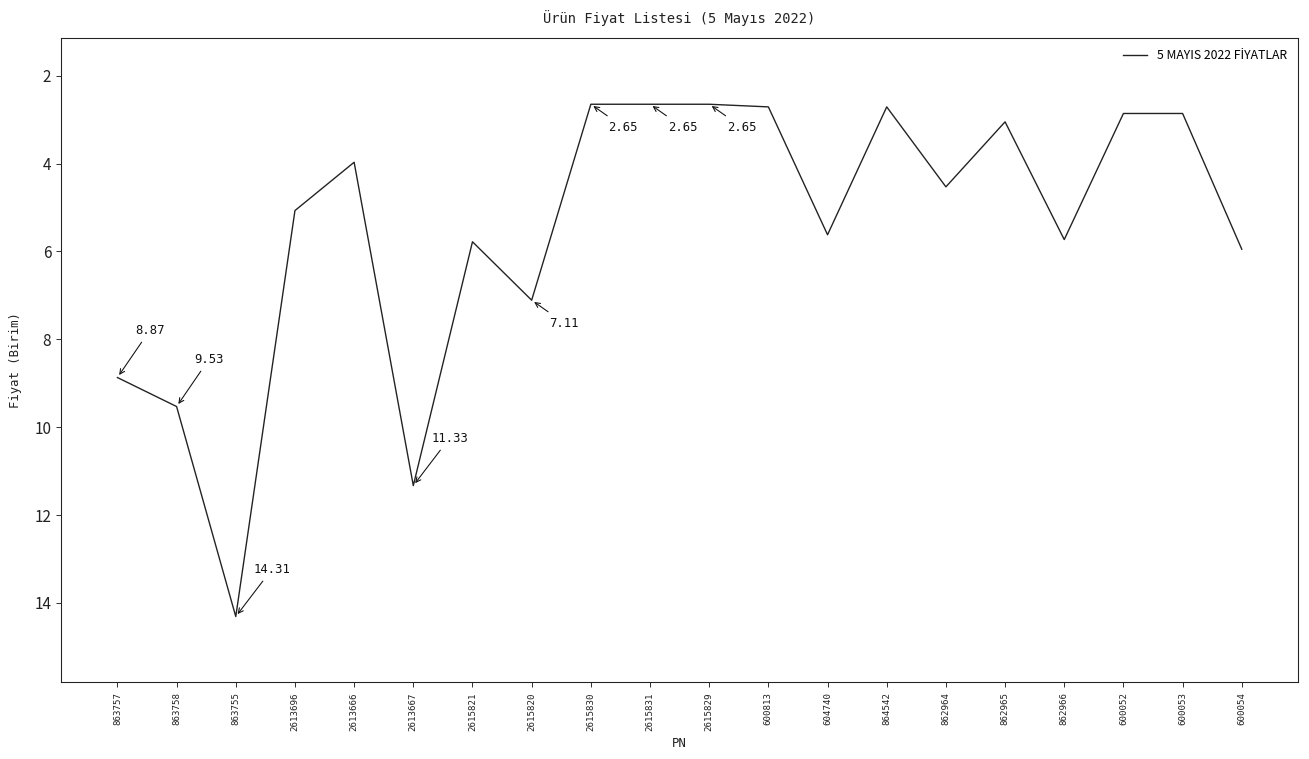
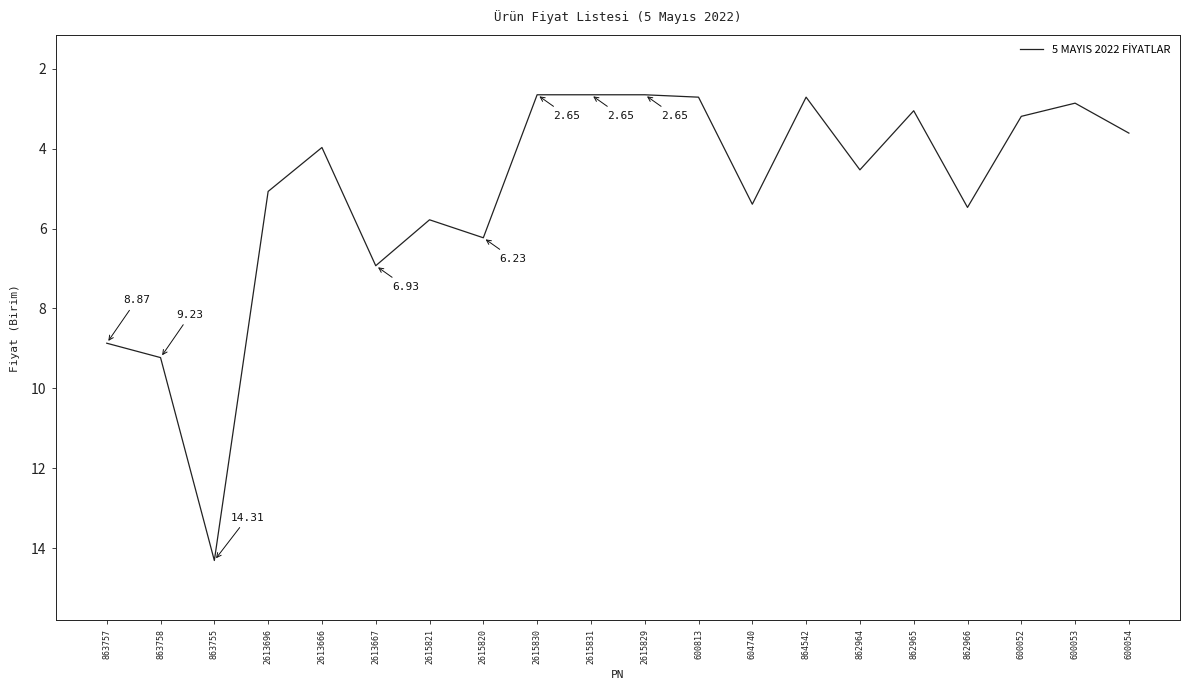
  {
    "863757": 8.87,
-   "863758": 9.53,
+   "863758": 9.23,
    "863755": 14.31,
-   "2613667": 11.33,
-   "2615820": 7.11,
+   "2613667": 6.93,
+   "2615820": 6.23,
    "2615830": 2.65,
    "2615831": 2.65,
    "2615829": 2.65,
-   "604740": 5.6,
-   "862966": 5.7,
-   "600052": 2.9,
-   "600054": 6.0
+   "604740": 5.4,
+   "862966": 5.5,
+   "600052": 3.2,
+   "600054": 3.6
  }
